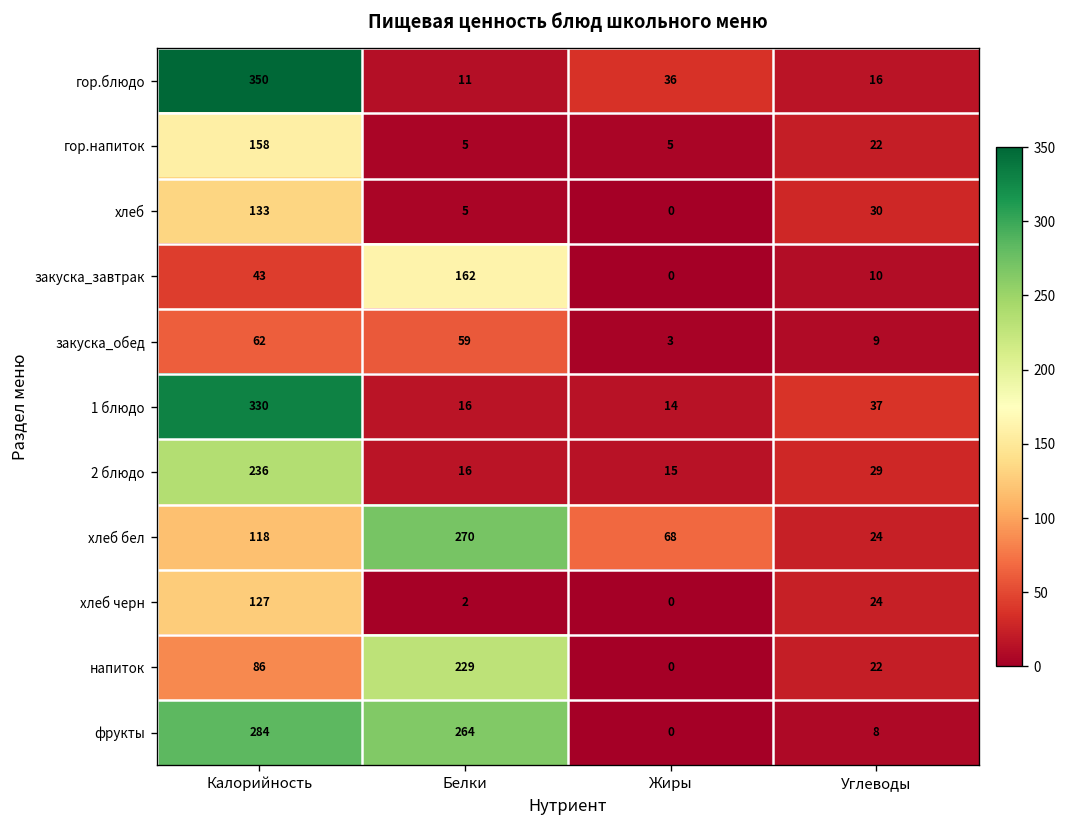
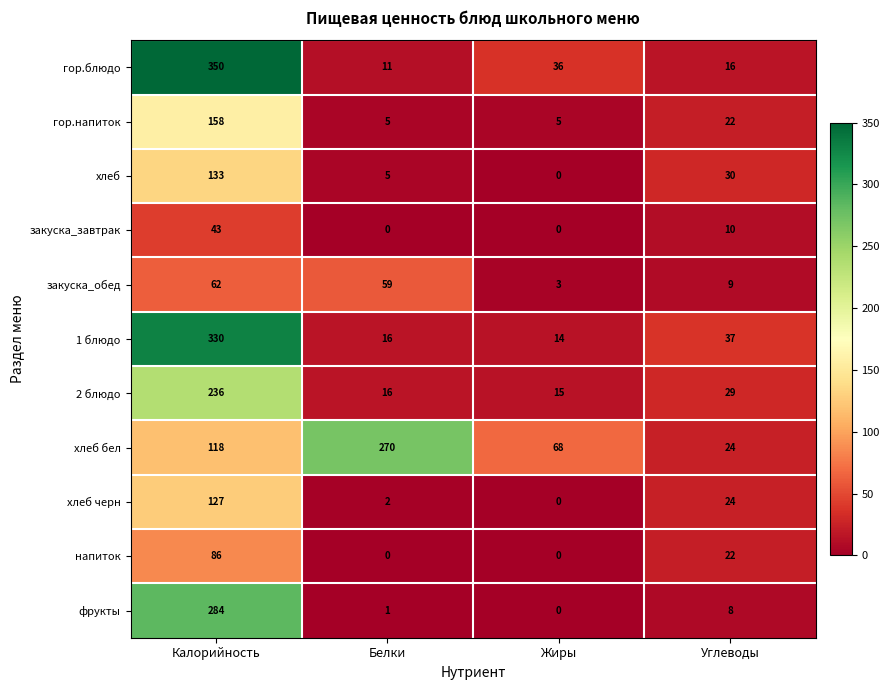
  {
    "гор.блюдо": {
      "Калорийность": 350,
      "Белки": 11,
      "Жиры": 36,
      "Углеводы": 16
    },
    "гор.напиток": {
      "Калорийность": 158,
      "Белки": 5,
      "Жиры": 5,
      "Углеводы": 22
    },
    "хлеб": {
      "Калорийность": 133,
      "Белки": 5,
      "Жиры": 0,
      "Углеводы": 30
    },
    "закуска_завтрак": {
      "Калорийность": 43,
-     "Белки": 162,
+     "Белки": 0,
      "Жиры": 0,
      "Углеводы": 10
    },
    "закуска_обед": {
      "Калорийность": 62,
      "Белки": 59,
      "Жиры": 3,
      "Углеводы": 9
    },
    "1 блюдо": {
      "Калорийность": 330,
      "Белки": 16,
      "Жиры": 14,
      "Углеводы": 37
    },
    "2 блюдо": {
      "Калорийность": 236,
      "Белки": 16,
      "Жиры": 15,
      "Углеводы": 29
    },
    "хлеб бел": {
      "Калорийность": 118,
      "Белки": 270,
      "Жиры": 68,
      "Углеводы": 24
    },
    "хлеб черн": {
      "Калорийность": 127,
      "Белки": 2,
      "Жиры": 0,
      "Углеводы": 24
    },
    "напиток": {
      "Калорийность": 86,
-     "Белки": 229,
+     "Белки": 0,
      "Жиры": 0,
      "Углеводы": 22
    },
    "фрукты": {
      "Калорийность": 284,
-     "Белки": 264,
+     "Белки": 1,
      "Жиры": 0,
      "Углеводы": 8
    }
  }
